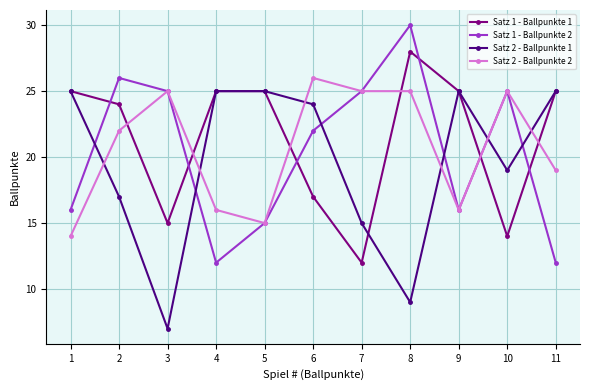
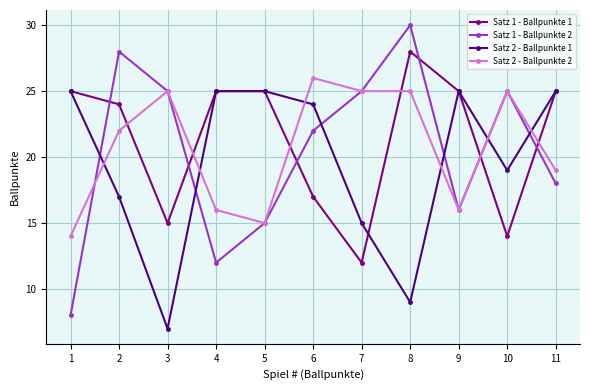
  {
    "Satz 1 - Ballpunkte 2": {
-     "1": 16,
-     "2": 26,
+     "1": 8,
+     "2": 28,
      "4": 12,
      "6": 22,
      "8": 30,
-     "11": 12
+     "11": 18
    },
    "Satz 2 - Ballpunkte 2": {
      "1": 14,
      "2": 22,
      "4": 16,
      "6": 26,
      "8": 25,
      "11": 19
    }
  }
